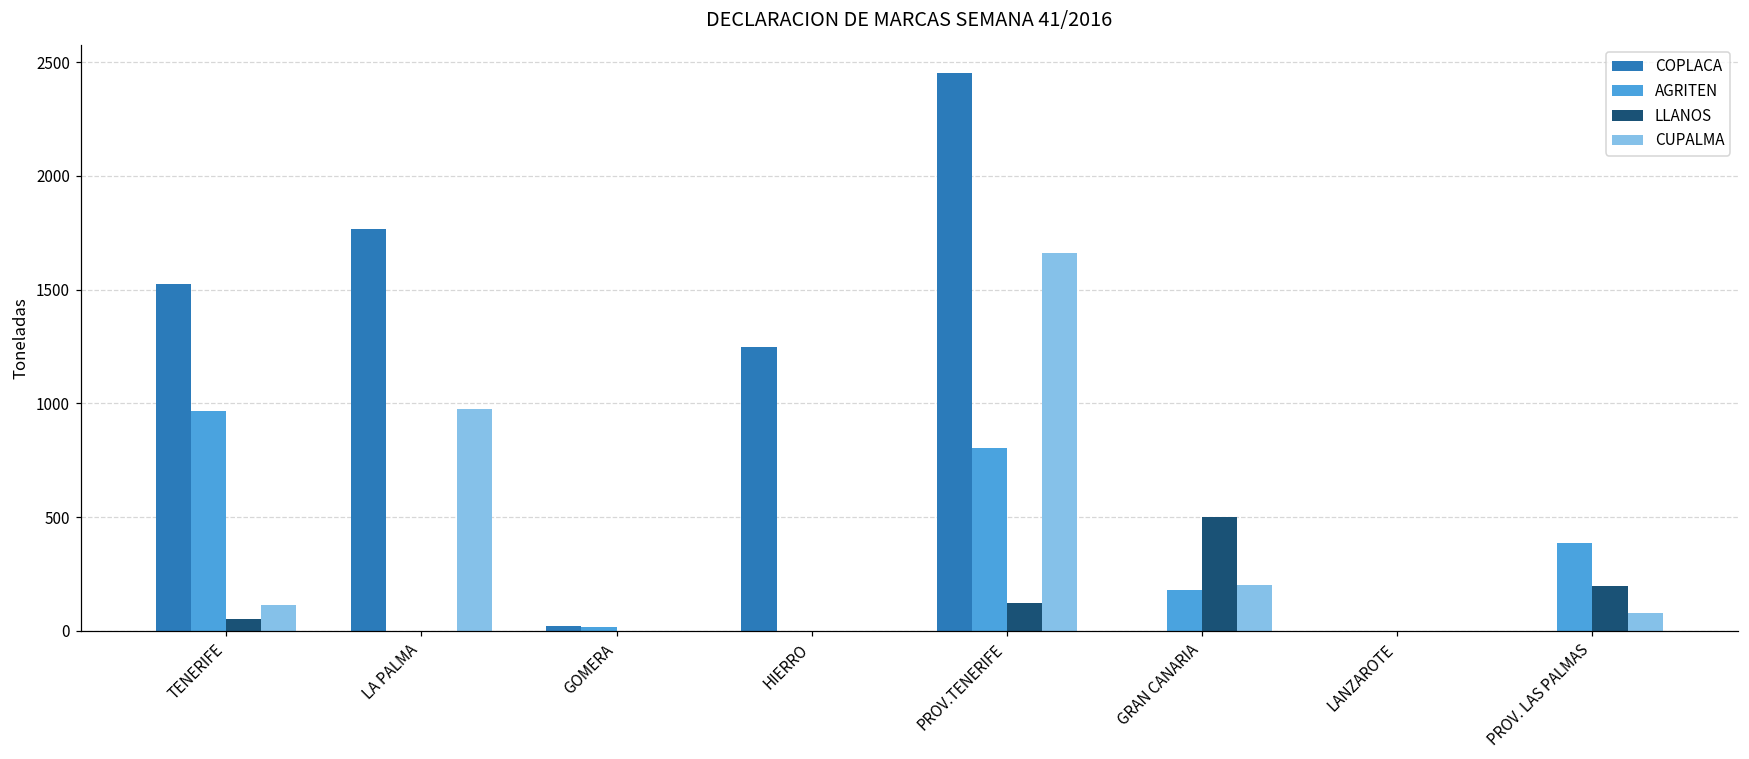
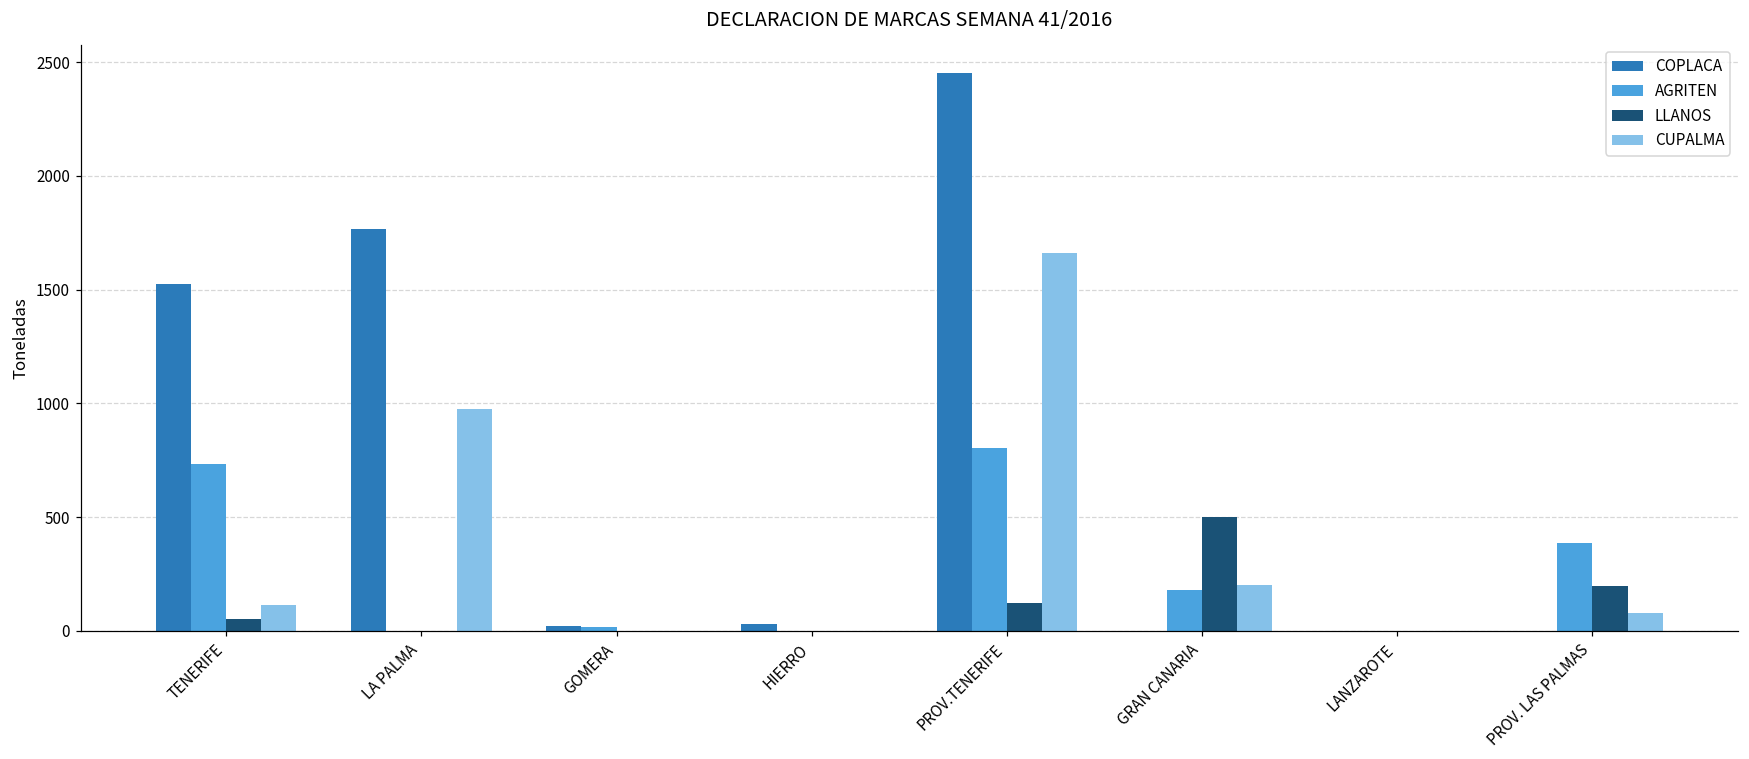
  {
    "COPLACA": {
      "TENERIFE": 1520,
      "LA PALMA": 1770,
      "GOMERA": 20,
-     "HIERRO": 1250,
+     "HIERRO": 30,
      "PROV.TENERIFE": 2450,
      "GRAN CANARIA": 0,
      "LANZAROTE": 0,
      "PROV. LAS PALMAS": 0
    },
    "AGRITEN": {
-     "TENERIFE": 970,
+     "TENERIFE": 730,
      "LA PALMA": 0,
      "GOMERA": 20,
      "HIERRO": 0,
      "PROV.TENERIFE": 800,
      "GRAN CANARIA": 180,
      "LANZAROTE": 0,
      "PROV. LAS PALMAS": 390
    },
    "LLANOS": {
      "TENERIFE": 50,
      "LA PALMA": 0,
      "GOMERA": 0,
      "HIERRO": 0,
      "PROV.TENERIFE": 120,
      "GRAN CANARIA": 500,
      "LANZAROTE": 0,
      "PROV. LAS PALMAS": 200
    },
    "CUPALMA": {
      "TENERIFE": 110,
      "LA PALMA": 970,
      "GOMERA": 0,
      "HIERRO": 0,
      "PROV.TENERIFE": 1660,
      "GRAN CANARIA": 200,
      "LANZAROTE": 0,
      "PROV. LAS PALMAS": 80
    }
  }
